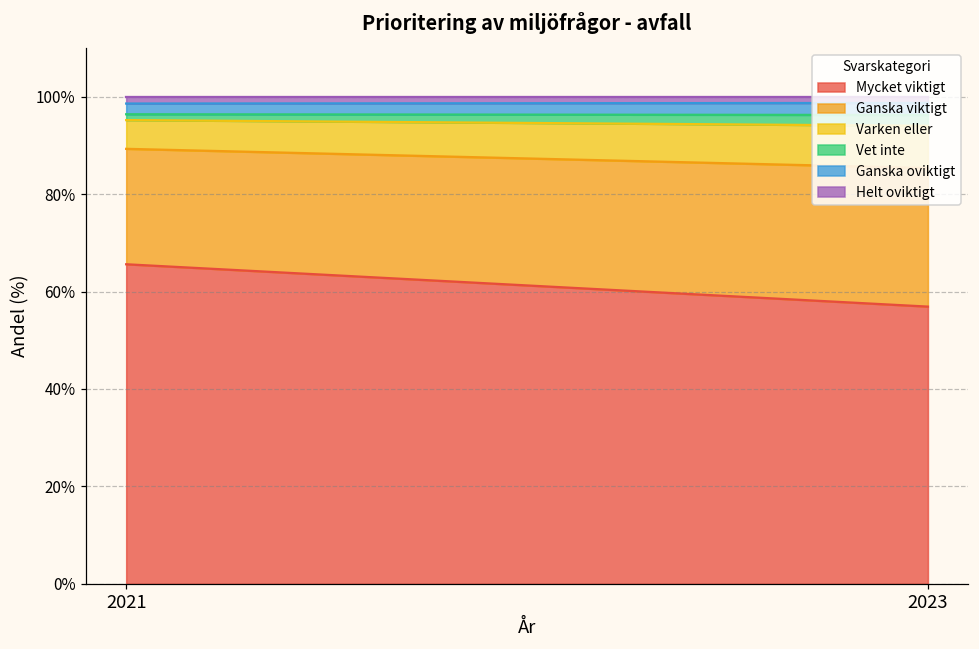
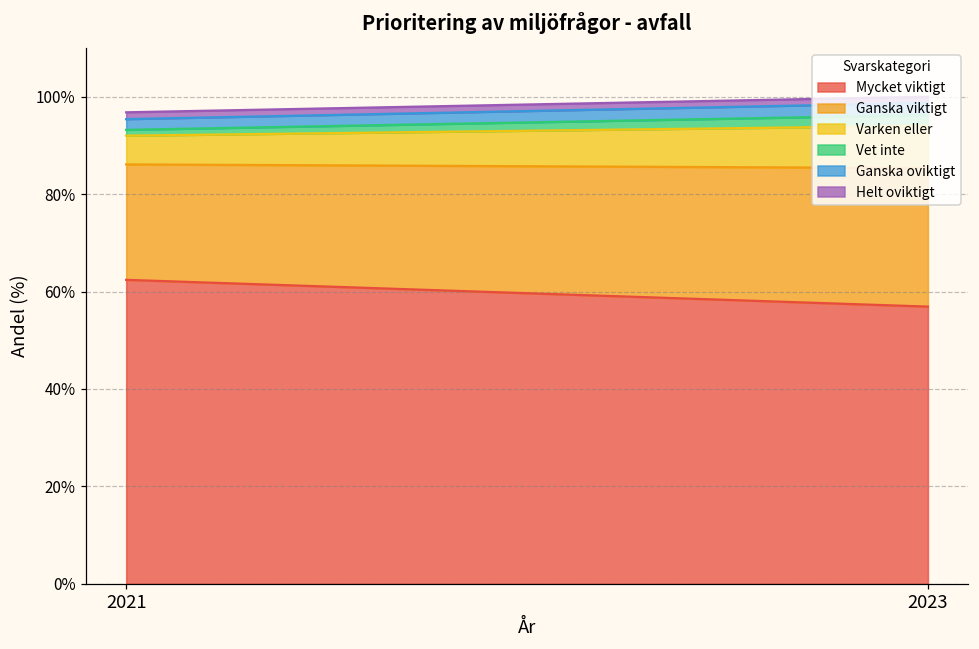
  {
    "Mycket viktigt": {
-     "2021": "66%",
+     "2021": "62%",
      "2023": "57%"
    },
    "Vet inte": {
      "2021": "1%"
    },
    "Ganska oviktigt": {
      "2021": "2%"
    },
    "Helt oviktigt": {
      "2021": "1%"
    }
  }
